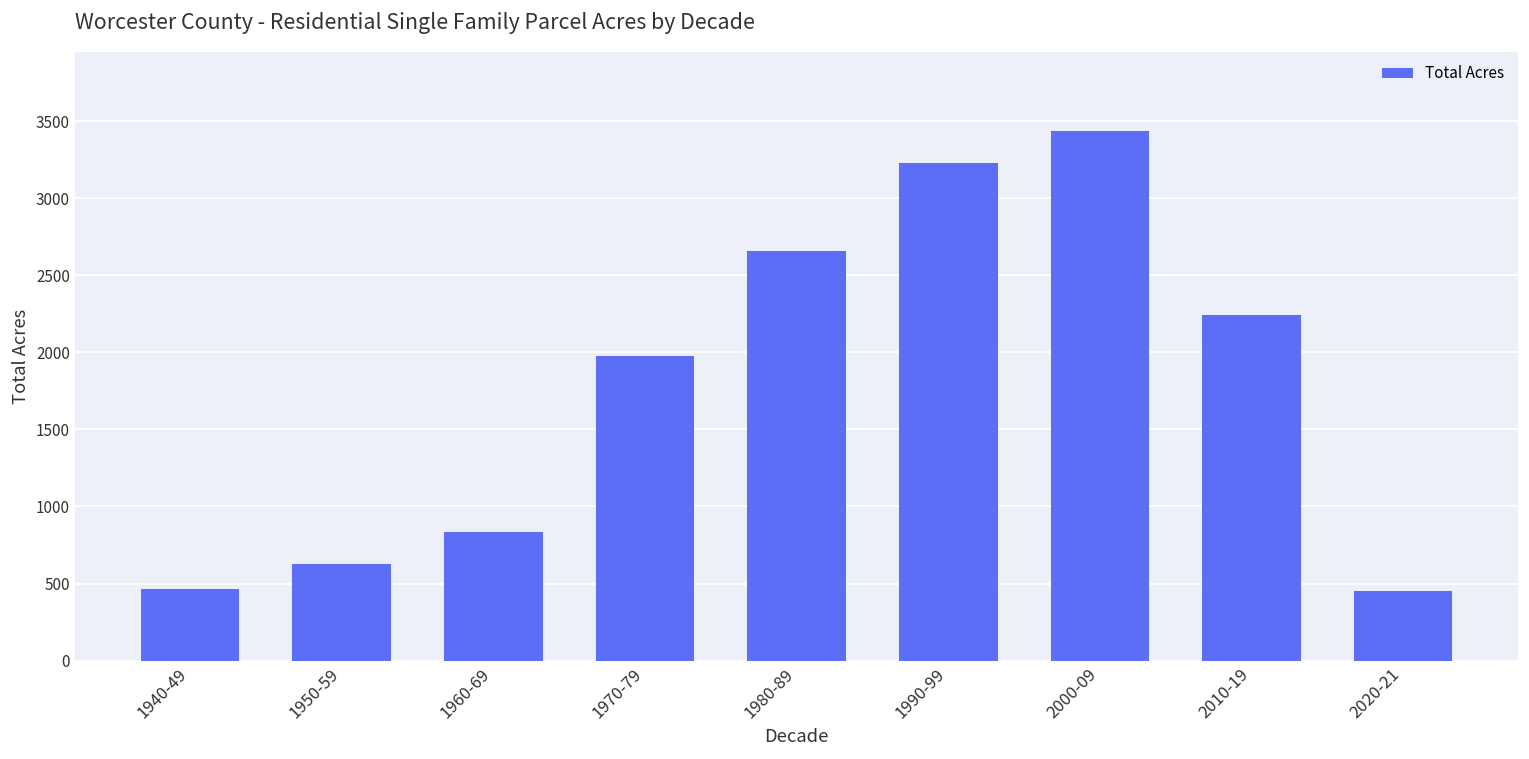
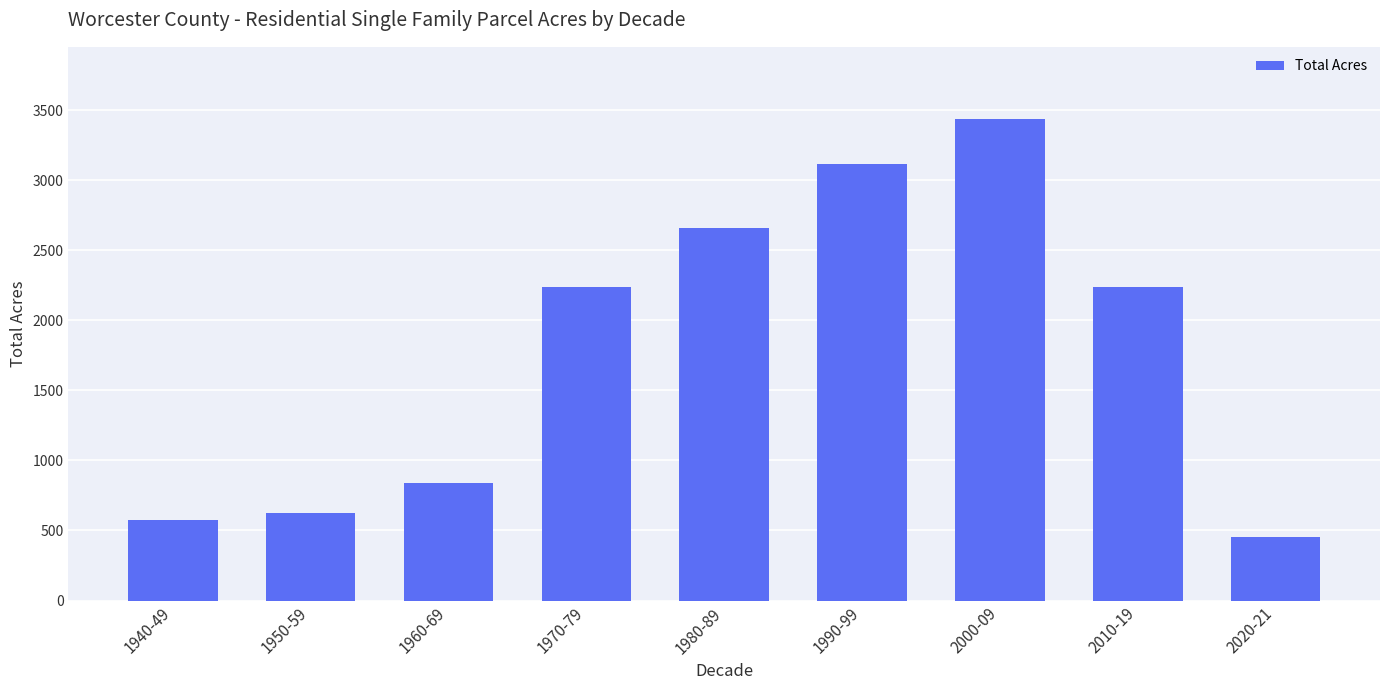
  {
-   "1940-49": 470,
+   "1940-49": 570,
    "1950-59": 630,
    "1960-69": 840,
-   "1970-79": 1980,
+   "1970-79": 2240,
    "1980-89": 2660,
-   "1990-99": 3230,
+   "1990-99": 3120,
    "2000-09": 3440,
    "2010-19": 2240,
    "2020-21": 450
  }
